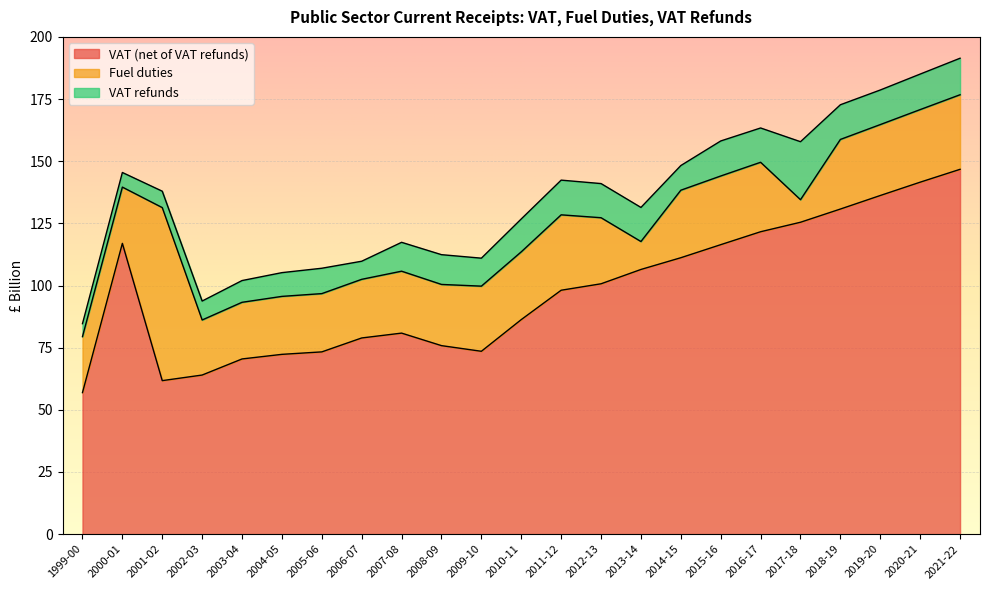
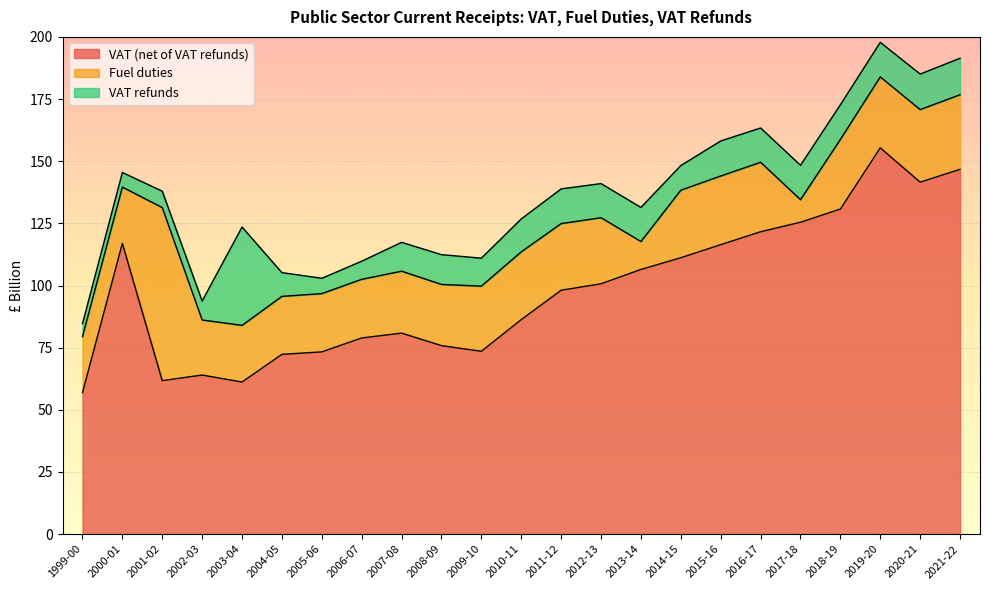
  {
    "VAT (net of VAT refunds)": {
      "1999-00": 57,
      "2000-01": 117,
      "2001-02": 62,
      "2002-03": 64,
-     "2003-04": 70,
+     "2003-04": 61,
      "2004-05": 72,
      "2005-06": 73,
      "2006-07": 79,
      "2007-08": 81,
      "2008-09": 76,
      "2009-10": 74,
      "2010-11": 86,
      "2011-12": 98,
      "2012-13": 101,
      "2013-14": 106,
      "2014-15": 111,
      "2015-16": 116,
      "2016-17": 122,
      "2017-18": 125,
      "2018-19": 131,
-     "2019-20": 136,
+     "2019-20": 155,
      "2020-21": 142,
      "2021-22": 147
    },
    "Fuel duties": {
      "1999-00": 23,
      "2000-01": 23,
      "2001-02": 70,
      "2002-03": 22,
      "2003-04": 23,
      "2004-05": 23,
      "2005-06": 23,
      "2006-07": 24,
      "2007-08": 25,
      "2008-09": 25,
      "2009-10": 26,
      "2010-11": 27,
-     "2011-12": 30,
+     "2011-12": 27,
      "2012-13": 27,
      "2013-14": 11,
      "2014-15": 27,
      "2015-16": 28,
      "2016-17": 28,
      "2017-18": 9,
      "2018-19": 28,
      "2019-20": 29,
      "2020-21": 29,
      "2021-22": 30
    },
    "VAT refunds": {
      "1999-00": 5,
      "2000-01": 6,
      "2001-02": 7,
      "2002-03": 8,
-     "2003-04": 9,
+     "2003-04": 40,
      "2004-05": 10,
-     "2005-06": 10,
+     "2005-06": 6,
      "2006-07": 7,
      "2007-08": 12,
      "2008-09": 12,
      "2009-10": 11,
      "2010-11": 13,
      "2011-12": 14,
      "2012-13": 14,
      "2013-14": 14,
      "2014-15": 10,
      "2015-16": 14,
      "2016-17": 14,
-     "2017-18": 23,
+     "2017-18": 14,
      "2018-19": 14,
      "2019-20": 14,
      "2020-21": 14,
      "2021-22": 15
    }
  }
